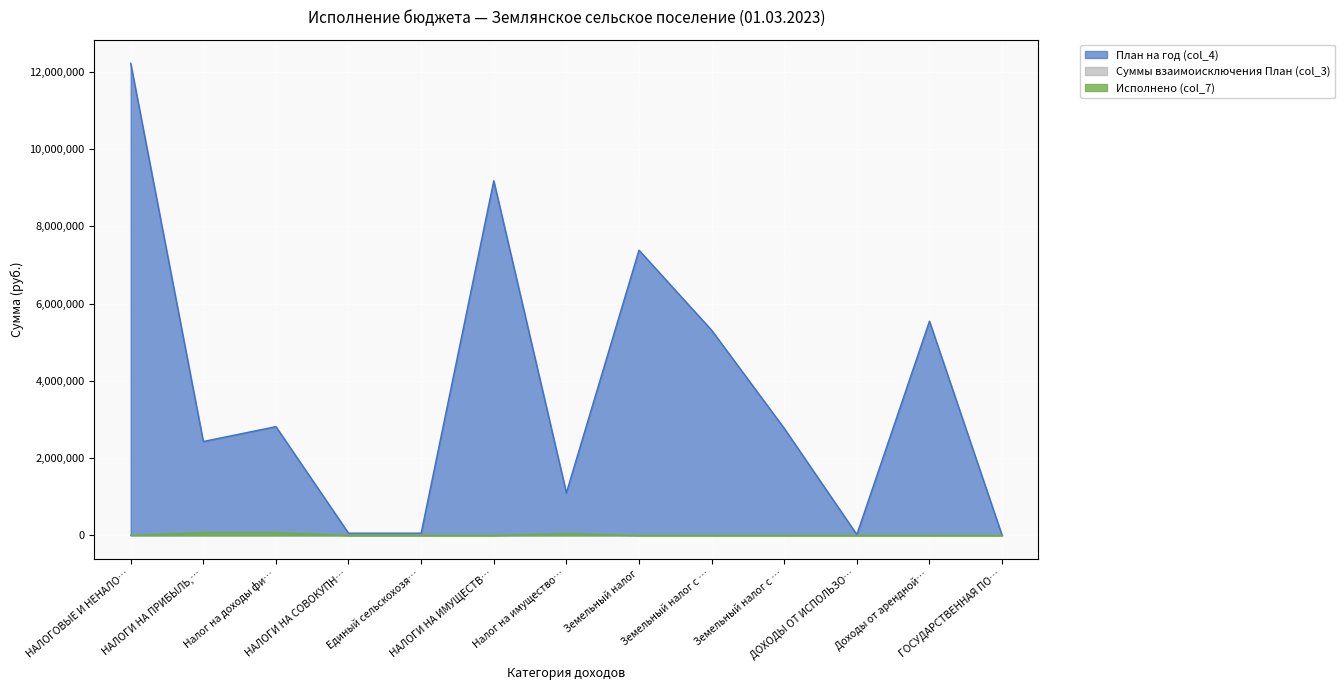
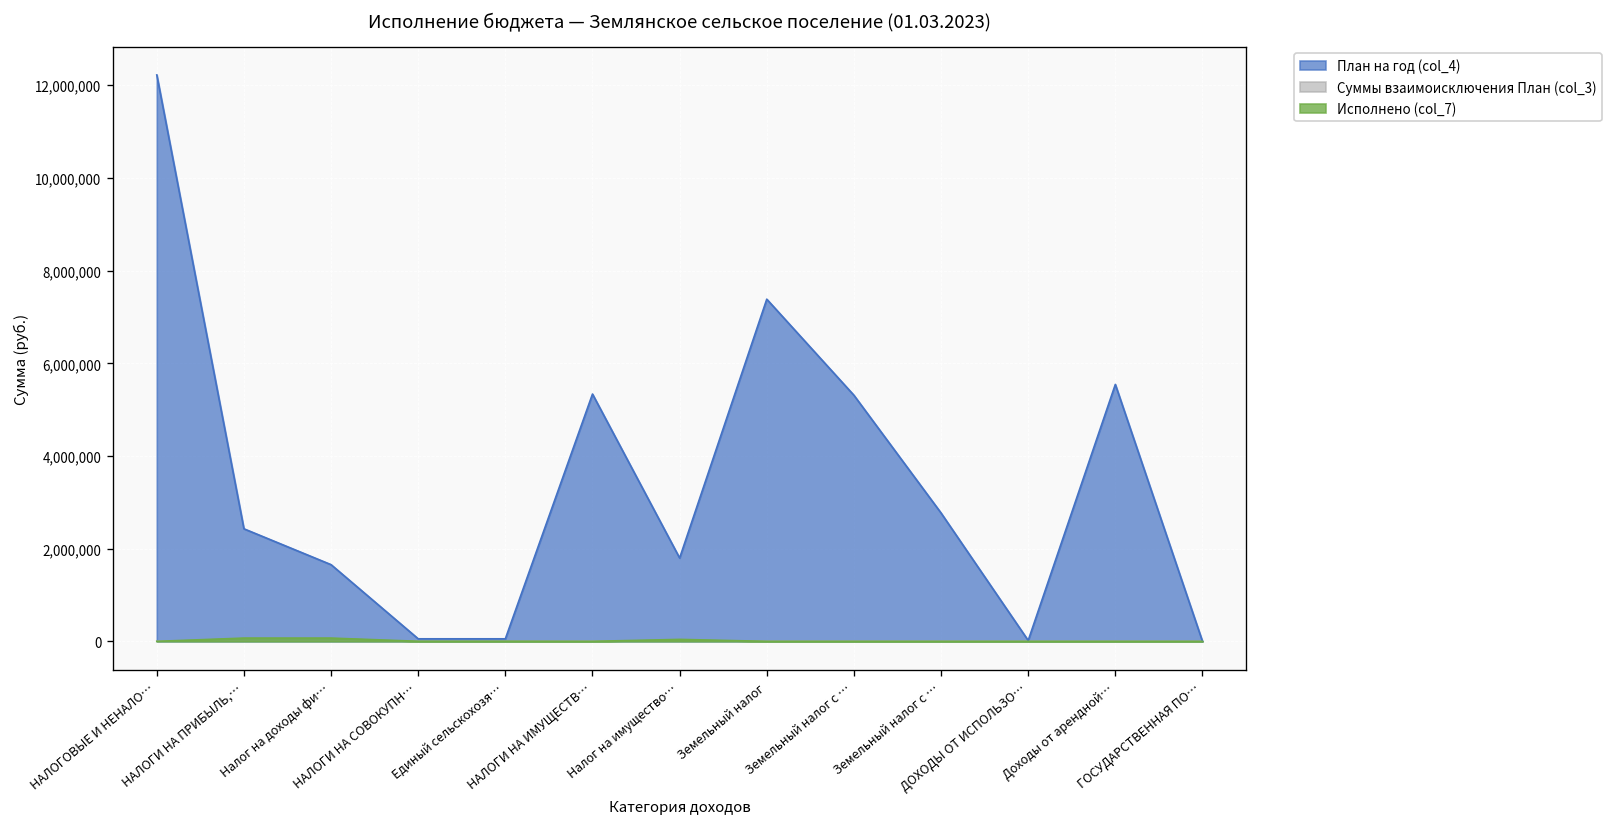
  {
    "План на год (col_4)": {
      "НАЛОГОВЫЕ И НЕНАЛО…": "12,200,000",
      "НАЛОГИ НА ПРИБЫЛЬ,…": "2,400,000",
-     "Налог на доходы фи…": "2,800,000",
-     "НАЛОГИ НА ИМУЩЕСТВ…": "9,200,000",
-     "Налог на имущество…": "1,100,000",
+     "Налог на доходы фи…": "1,700,000",
+     "НАЛОГИ НА ИМУЩЕСТВ…": "5,300,000",
+     "Налог на имущество…": "1,800,000",
      "Земельный налог": "7,400,000",
      "Доходы от арендной…": "5,500,000"
    },
    "Суммы взаимоисключения План (col_3)": {
      "НАЛОГИ НА ПРИБЫЛЬ,…": "0",
      "Налог на доходы фи…": "0"
    },
    "Исполнено (col_7)": {
      "НАЛОГИ НА ПРИБЫЛЬ,…": "100,000",
      "Налог на доходы фи…": "100,000"
    }
  }
